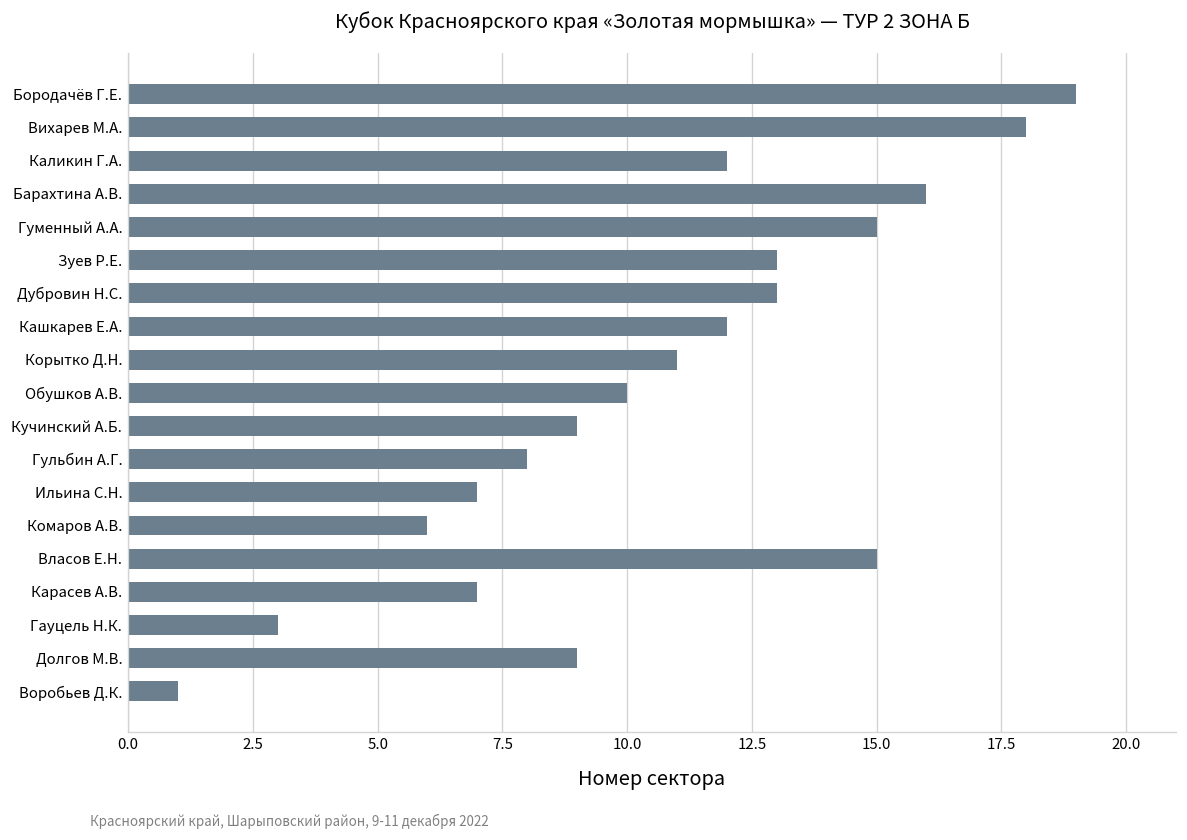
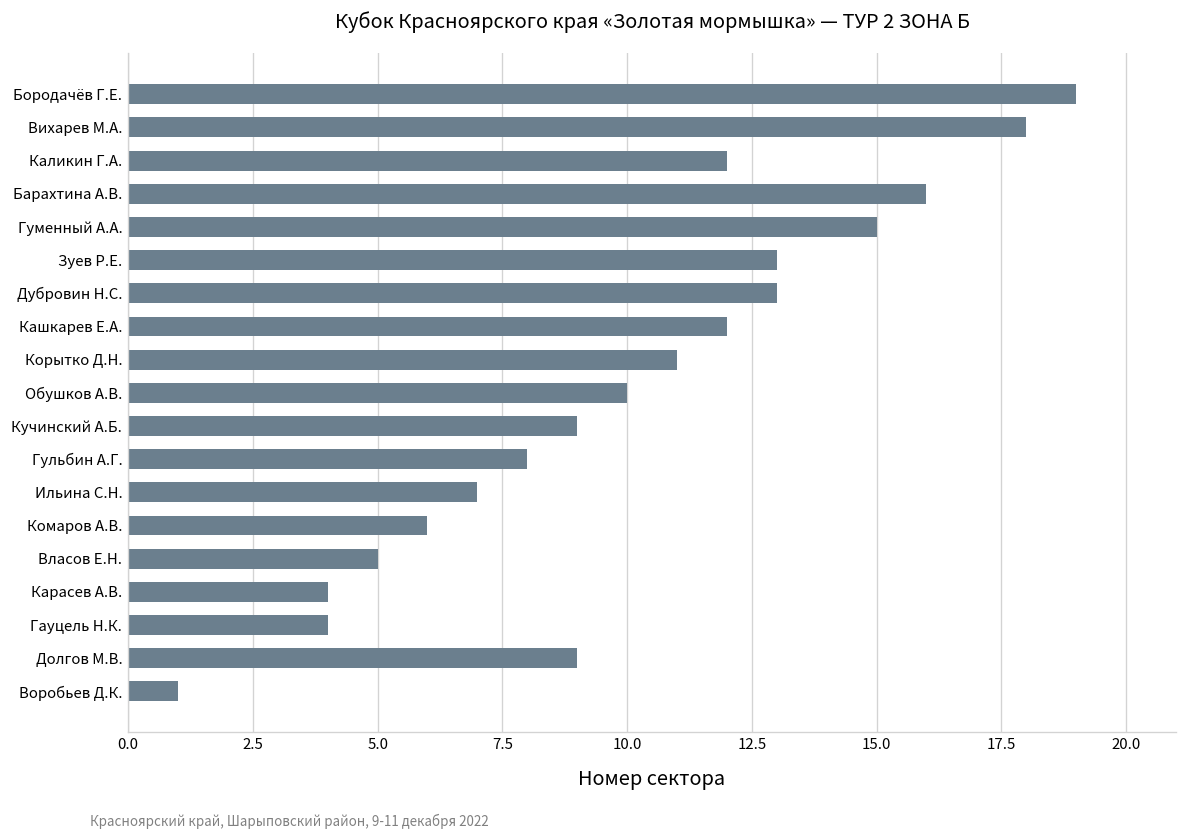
  {
    "Бородачёв Г.Е.": 19,
    "Вихарев М.А.": 18,
    "Каликин Г.А.": 12,
    "Барахтина А.В.": 16,
    "Гуменный А.А.": 15,
    "Зуев Р.Е.": 13,
    "Дубровин Н.С.": 13,
    "Кашкарев Е.А.": 12,
    "Корытко Д.Н.": 11,
    "Обушков А.В.": 10,
    "Кучинский А.Б.": 9,
    "Гульбин А.Г.": 8,
    "Ильина С.Н.": 7,
    "Комаров А.В.": 6,
-   "Власов Е.Н.": 15,
-   "Карасев А.В.": 7,
-   "Гауцель Н.К.": 3,
+   "Власов Е.Н.": 5,
+   "Карасев А.В.": 4,
+   "Гауцель Н.К.": 4,
    "Долгов М.В.": 9,
    "Воробьев Д.К.": 1
  }
